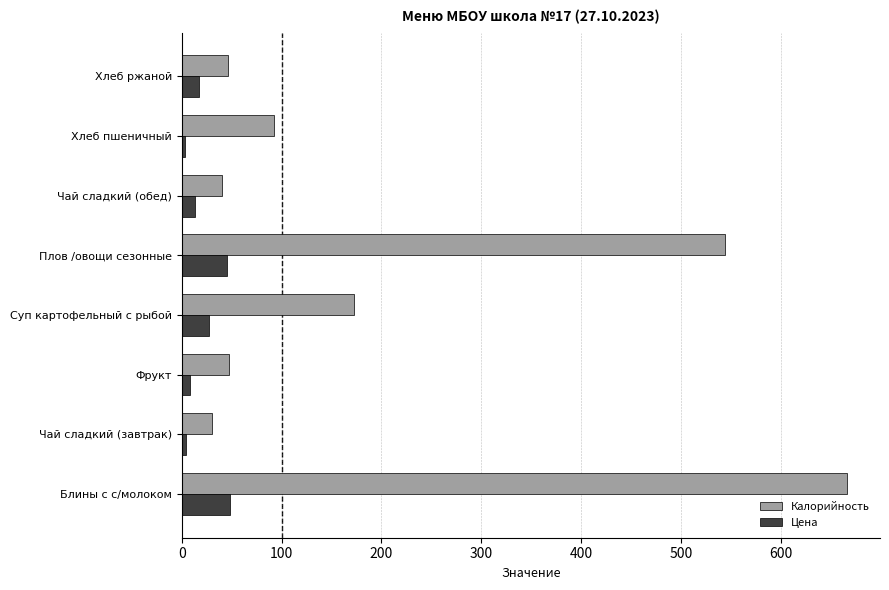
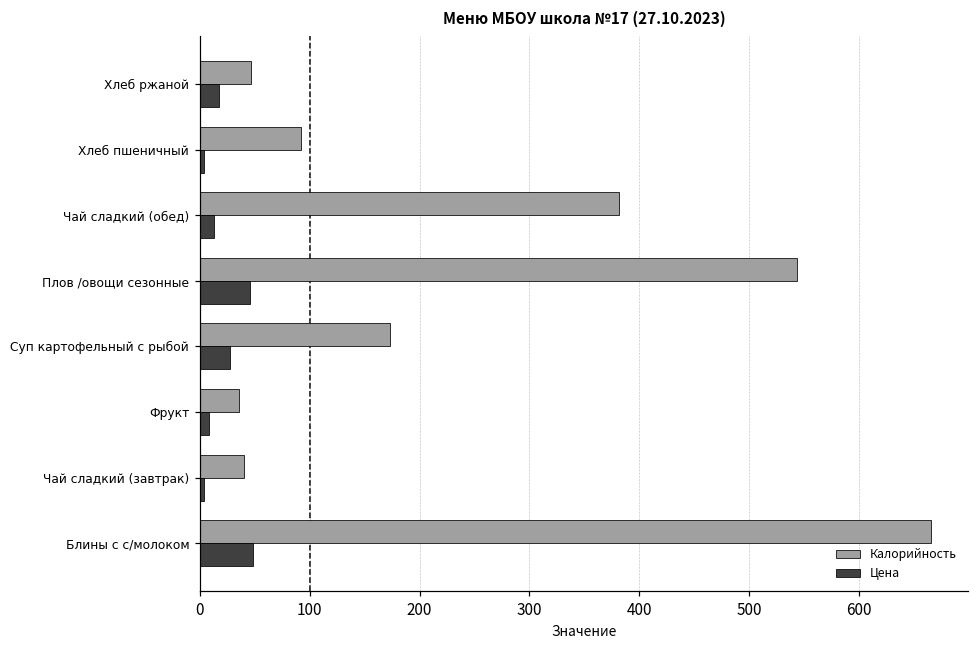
  {
    "Калорийность": {
      "Хлеб ржаной": 50,
      "Хлеб пшеничный": 90,
-     "Чай сладкий (обед)": 40,
+     "Чай сладкий (обед)": 380,
      "Плов /овощи сезонные": 540,
      "Суп картофельный с рыбой": 170,
-     "Фрукт": 50,
-     "Чай сладкий (завтрак)": 30,
+     "Фрукт": 40,
+     "Чай сладкий (завтрак)": 40,
      "Блины с с/молоком": 670
    },
    "Цена": {
      "Хлеб ржаной": 20,
      "Хлеб пшеничный": 0,
      "Чай сладкий (обед)": 10,
      "Плов /овощи сезонные": 50,
      "Суп картофельный с рыбой": 30,
      "Фрукт": 10,
      "Чай сладкий (завтрак)": 0,
      "Блины с с/молоком": 50
    }
  }
